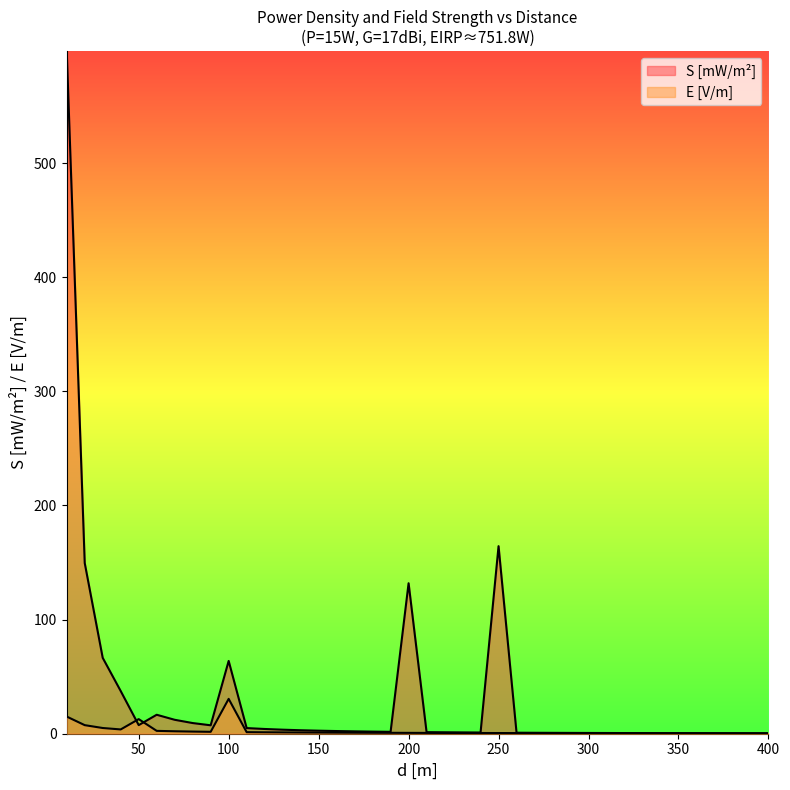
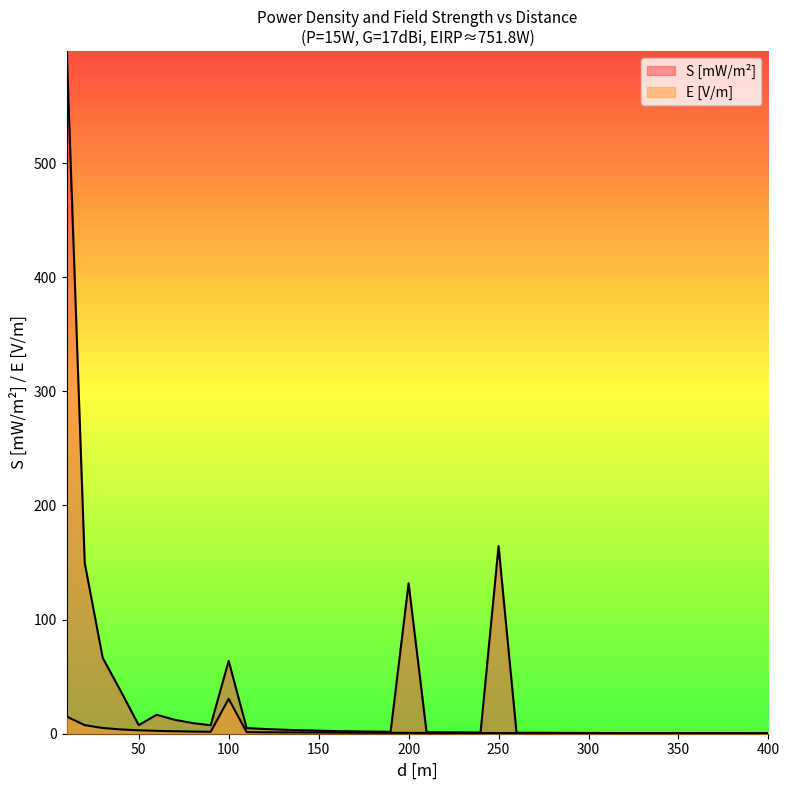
  {
    "S [mW/m²]": {
      "50": 8,
      "100": 64,
      "200": 132,
      "250": 164
    },
    "E [V/m]": {
-     "50": 13,
+     "50": 3,
      "100": 31,
      "200": 1,
      "250": 1
    }
  }
